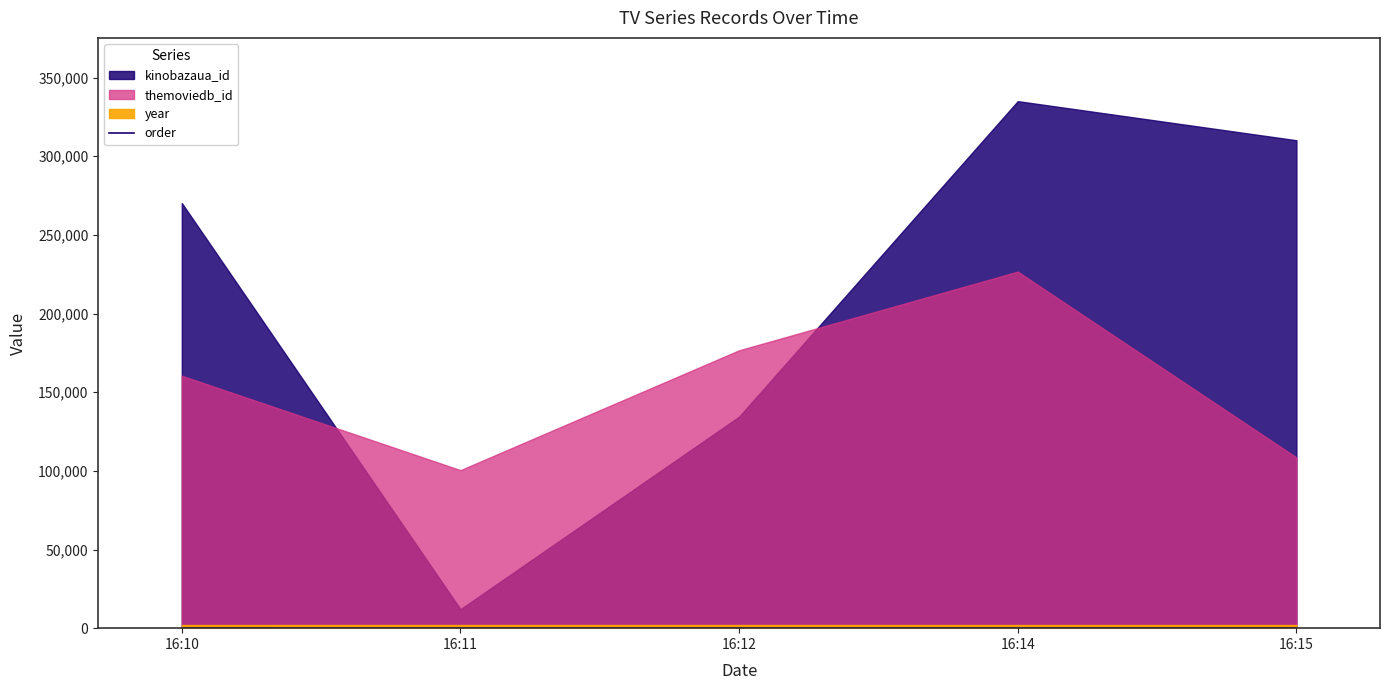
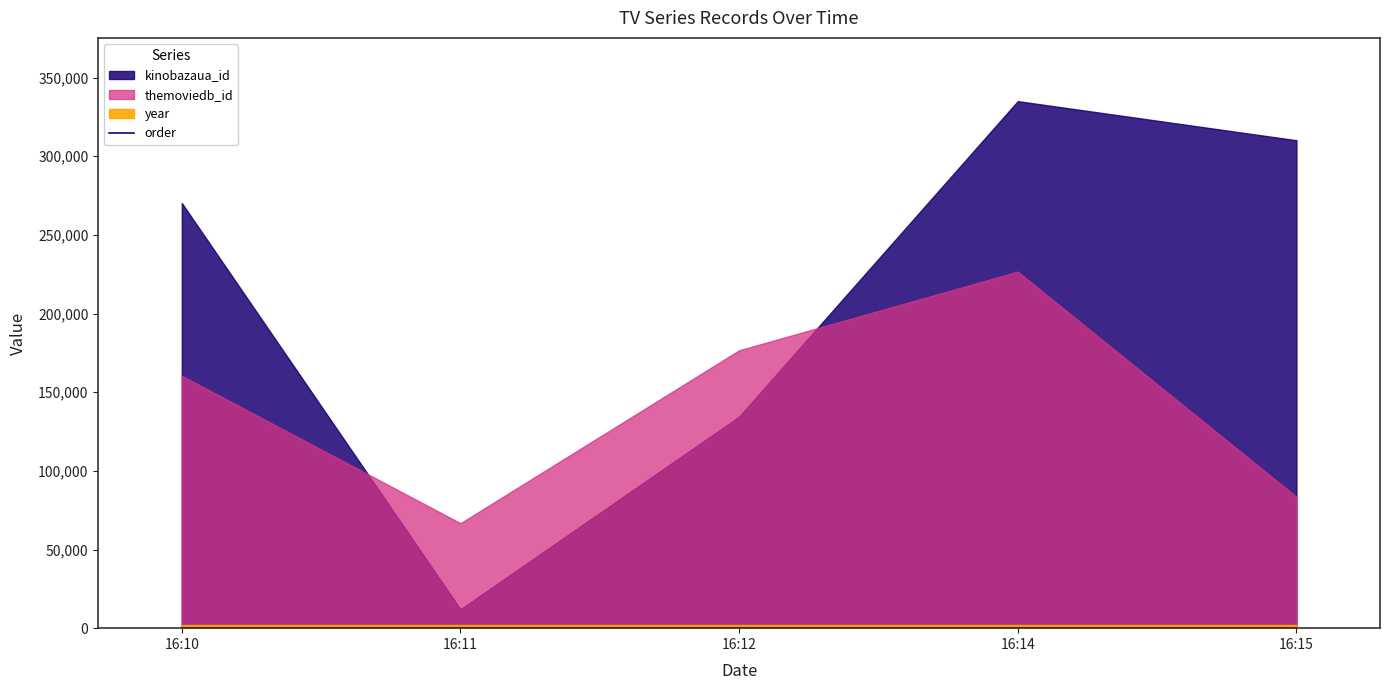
  {
    "themoviedb_id": {
      "16:10": "160,000",
-     "16:11": "100,000",
+     "16:11": "67,000",
      "16:12": "177,000",
      "16:14": "227,000",
-     "16:15": "109,000"
+     "16:15": "84,000"
    },
    "year": {
      "16:10": "2,000",
      "16:11": "2,000",
      "16:12": "2,000",
      "16:14": "2,000",
      "16:15": "2,000"
    }
  }
